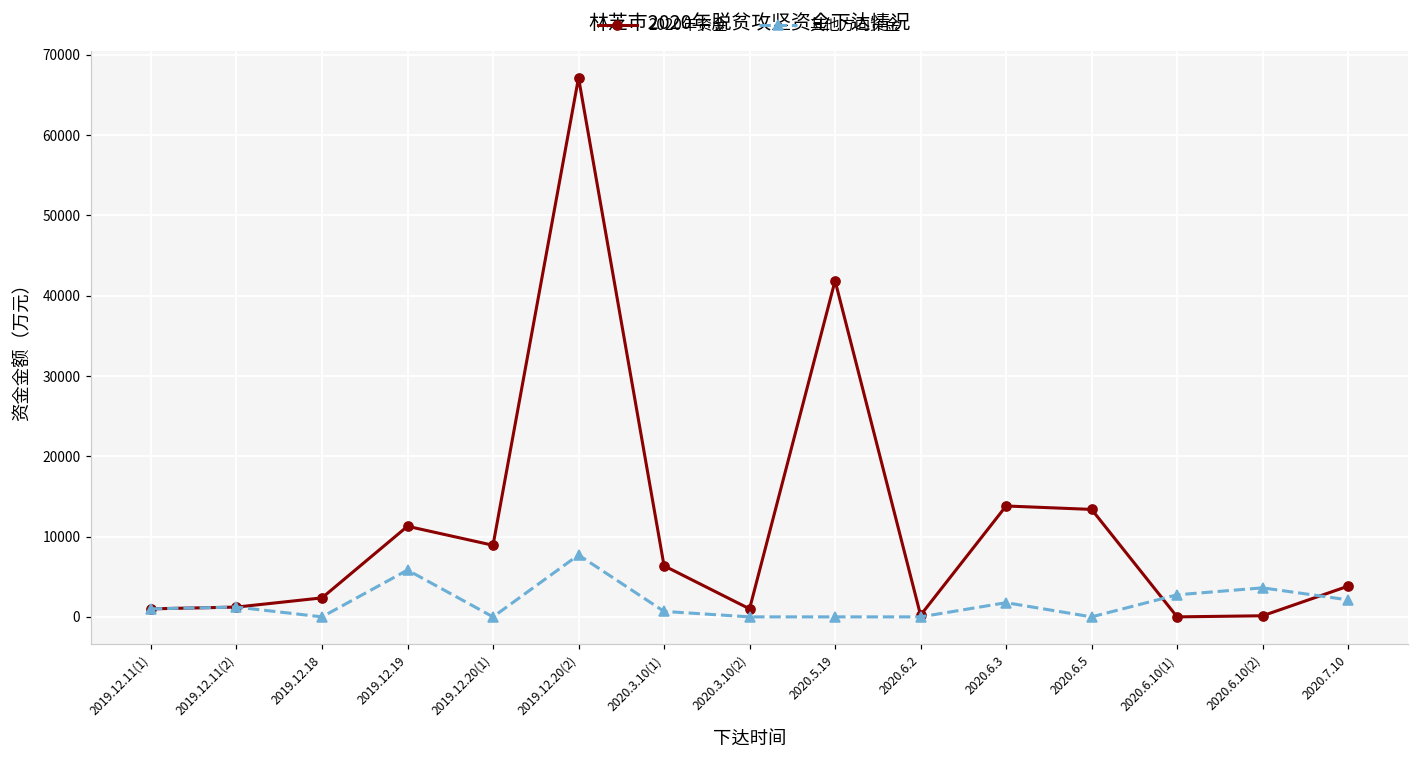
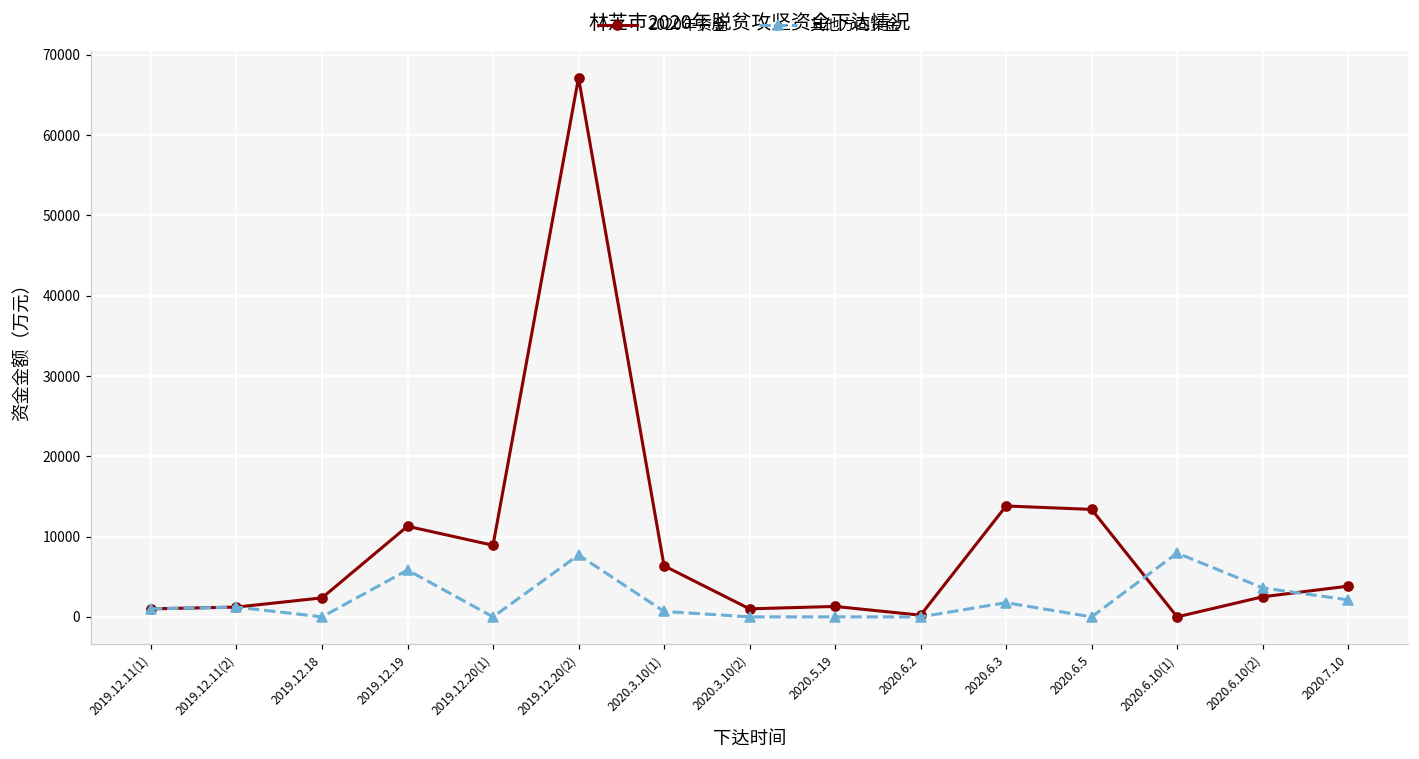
  {
    "2020年资金": {
      "2019.12.18": 2000,
      "2019.12.19": 11000,
      "2019.12.20(1)": 9000,
      "2019.12.20(2)": 67000,
      "2020.3.10(1)": 6000,
      "2020.3.10(2)": 1000,
-     "2020.5.19": 42000,
+     "2020.5.19": 1000,
      "2020.6.3": 14000,
      "2020.6.5": 13000,
      "2020.6.10(1)": 0,
-     "2020.6.10(2)": 0,
+     "2020.6.10(2)": 3000,
      "2020.7.10": 4000
    },
    "其他方向资金": {
      "2019.12.18": 0,
      "2019.12.19": 6000,
      "2019.12.20(1)": 0,
      "2019.12.20(2)": 8000,
      "2020.3.10(1)": 1000,
      "2020.3.10(2)": 0,
      "2020.5.19": 0,
      "2020.6.3": 2000,
      "2020.6.5": 0,
-     "2020.6.10(1)": 3000,
+     "2020.6.10(1)": 8000,
      "2020.6.10(2)": 4000,
      "2020.7.10": 2000
    }
  }
